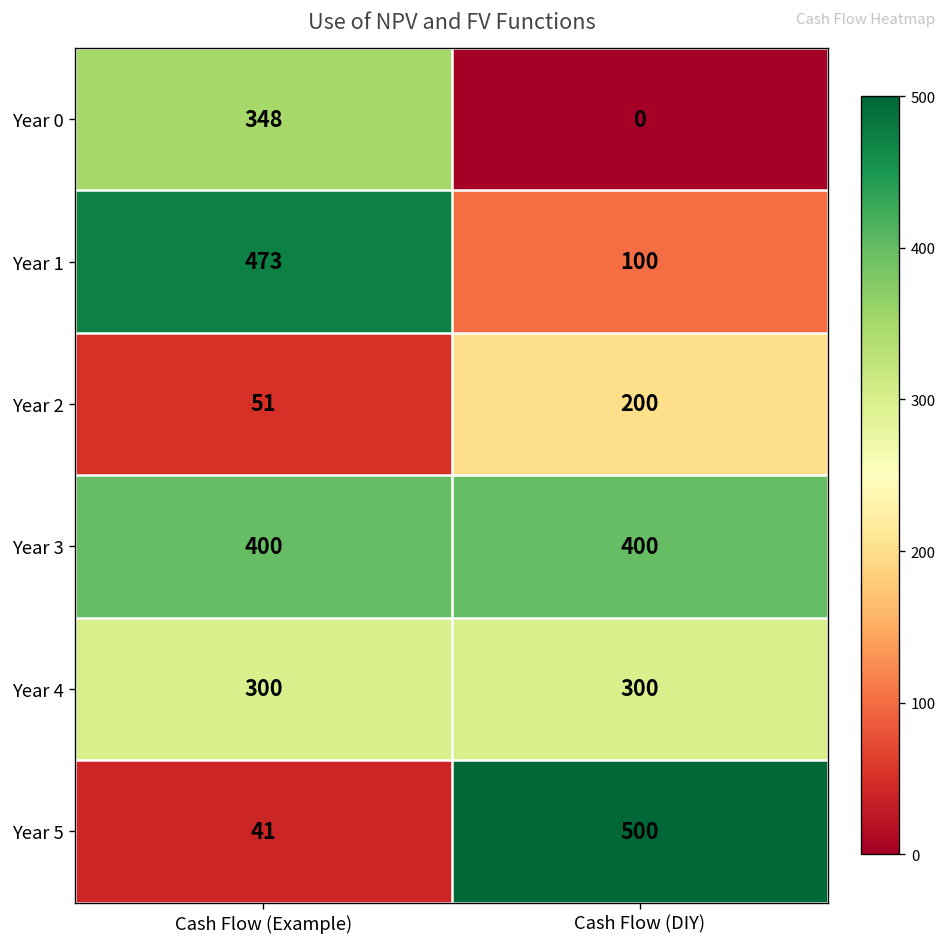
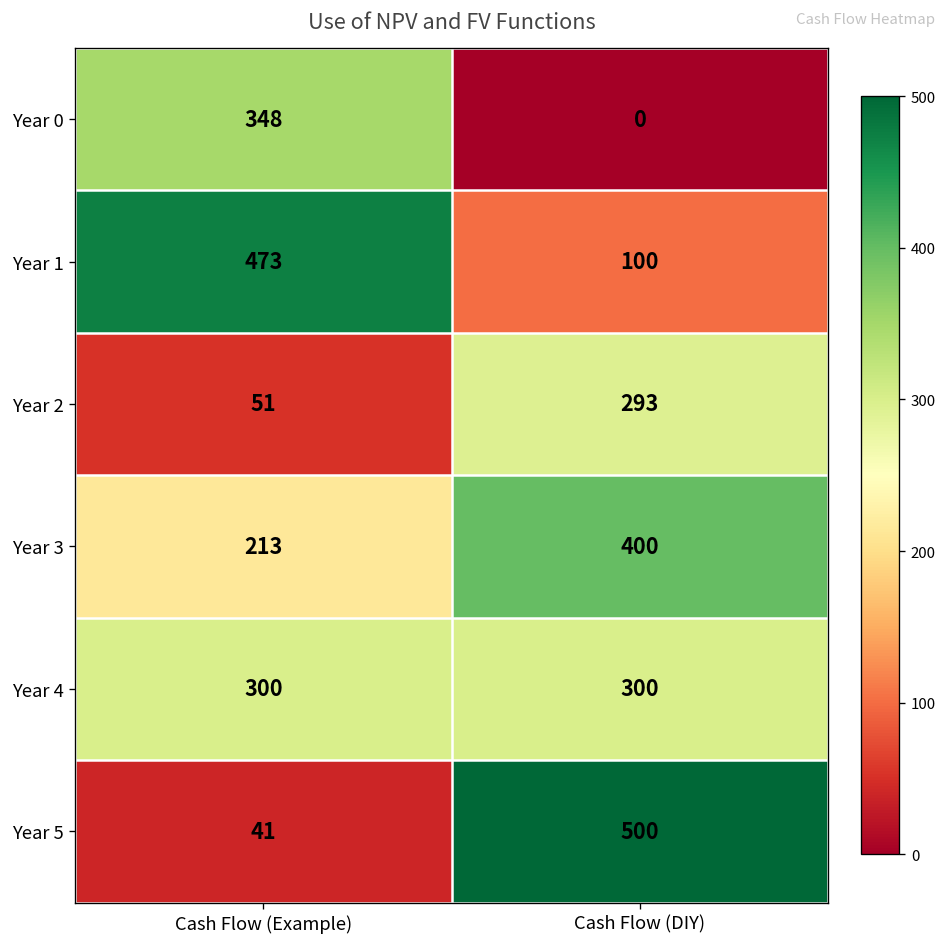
  {
    "Year 0": {
      "Cash Flow (Example)": 348,
      "Cash Flow (DIY)": 0
    },
    "Year 1": {
      "Cash Flow (Example)": 473,
      "Cash Flow (DIY)": 100
    },
    "Year 2": {
      "Cash Flow (Example)": 51,
-     "Cash Flow (DIY)": 200
+     "Cash Flow (DIY)": 293
    },
    "Year 3": {
-     "Cash Flow (Example)": 400,
+     "Cash Flow (Example)": 213,
      "Cash Flow (DIY)": 400
    },
    "Year 4": {
      "Cash Flow (Example)": 300,
      "Cash Flow (DIY)": 300
    },
    "Year 5": {
      "Cash Flow (Example)": 41,
      "Cash Flow (DIY)": 500
    }
  }
